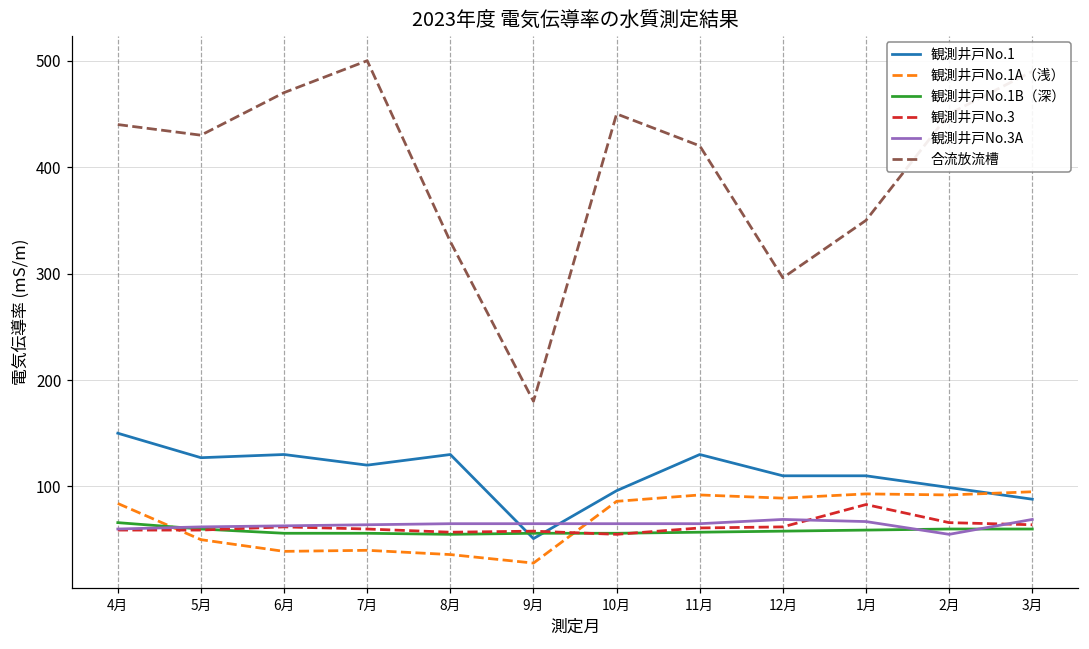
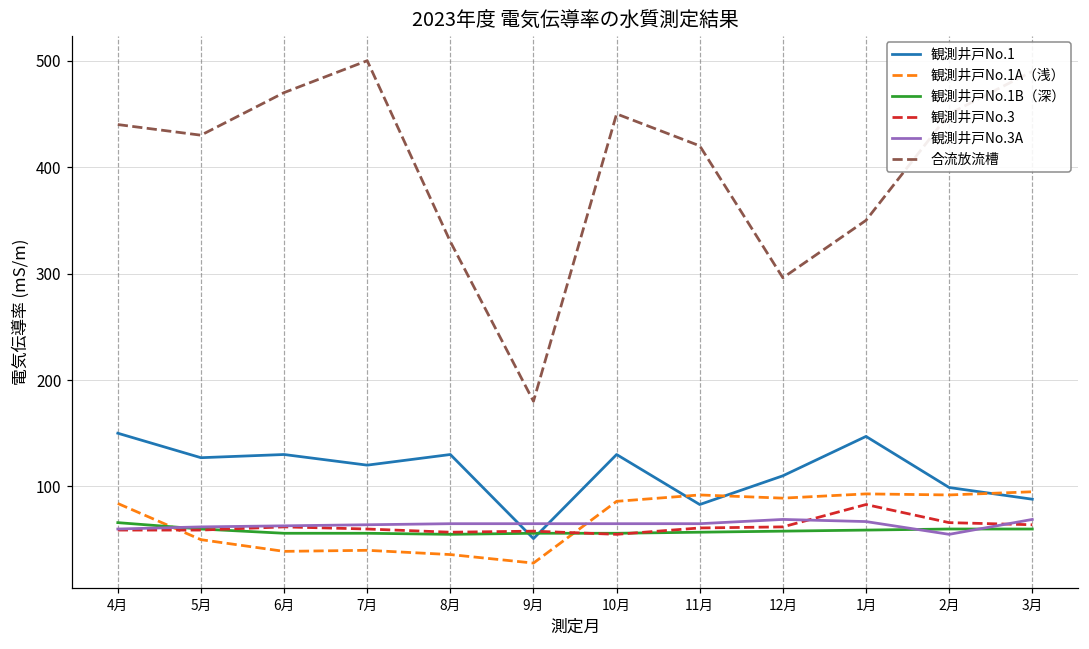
  {
    "観測井戸No.1": {
      "4月": 150,
      "5月": 130,
      "6月": 130,
      "7月": 120,
      "8月": 130,
      "9月": 50,
-     "10月": 100,
-     "11月": 130,
+     "10月": 130,
+     "11月": 80,
      "12月": 110,
-     "1月": 110,
+     "1月": 150,
      "2月": 100,
      "3月": 90
    },
    "観測井戸No.1A（浅）": {
      "4月": 80,
      "5月": 50,
      "6月": 40,
      "7月": 40,
      "8月": 40,
      "9月": 30,
      "10月": 90,
      "11月": 90,
      "12月": 90,
      "1月": 90,
      "2月": 90,
      "3月": 100
    },
    "観測井戸No.1B（深）": {
      "4月": 70,
      "6月": 60,
      "7月": 60,
      "11月": 60,
      "12月": 60,
      "1月": 60,
      "2月": 60,
      "3月": 60
    },
    "観測井戸No.3": {
      "7月": 60,
      "11月": 60,
      "12月": 60,
      "1月": 80,
      "2月": 70,
      "3月": 60
    },
    "観測井戸No.3A": {
      "7月": 60,
      "8月": 70,
      "9月": 70,
      "10月": 70,
      "11月": 70,
      "12月": 70,
      "1月": 70,
      "2月": 60,
      "3月": 70
    },
    "合流放流槽": {
      "4月": 440,
      "5月": 430,
      "6月": 470,
      "7月": 500,
      "8月": 330,
      "9月": 180,
      "10月": 450,
      "11月": 420,
      "12月": 300,
      "1月": 350
    }
  }
